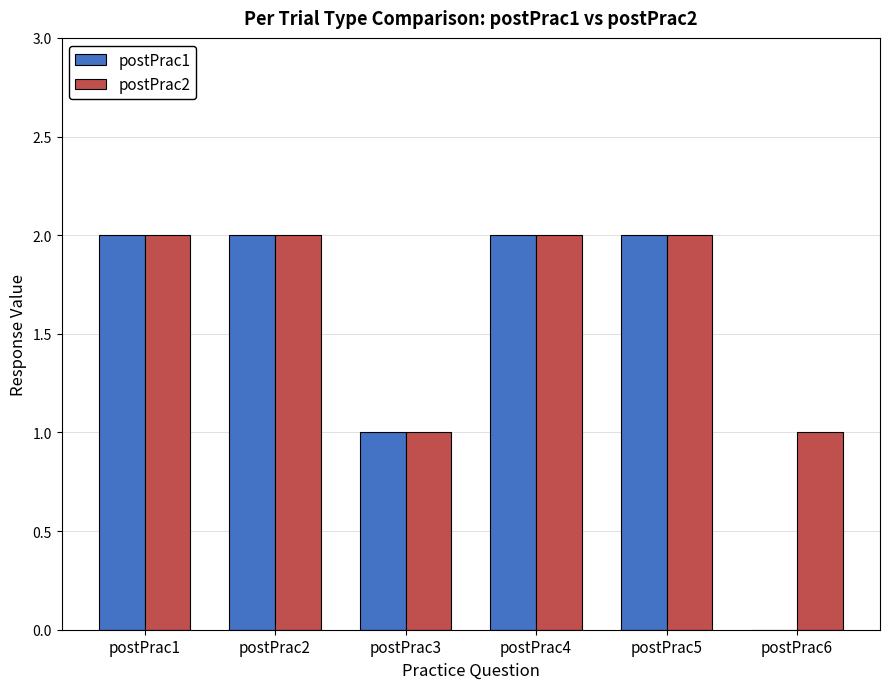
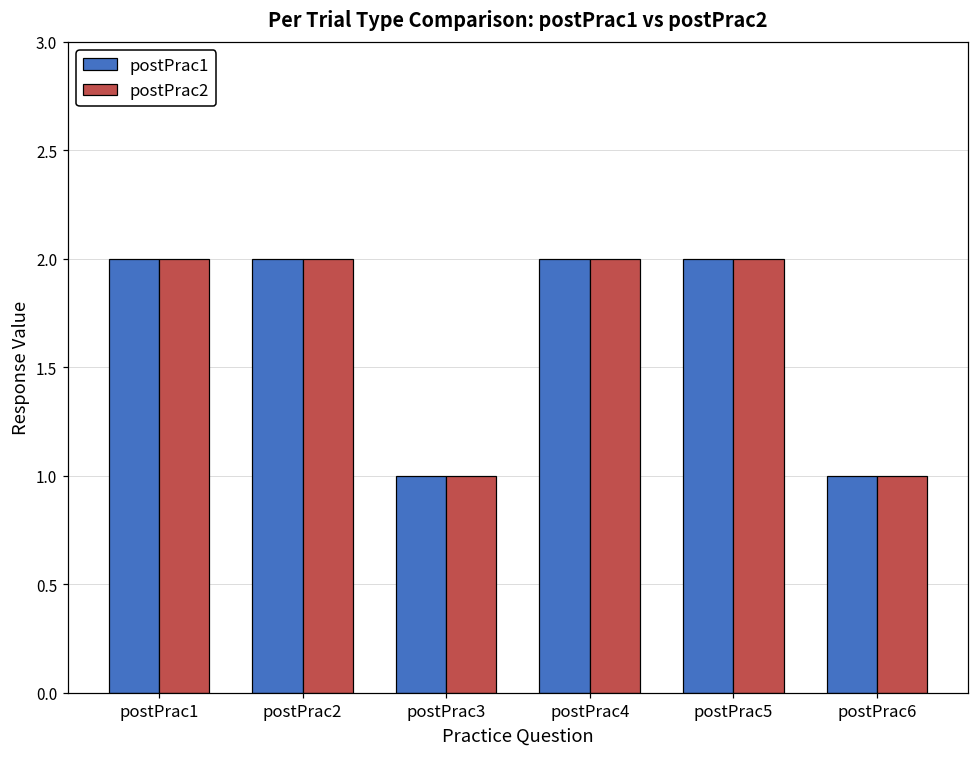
  {
    "postPrac1": {
      "postPrac1": 2,
      "postPrac2": 2,
      "postPrac3": 1,
      "postPrac4": 2,
      "postPrac5": 2,
-     "postPrac6": 0
+     "postPrac6": 1
    },
    "postPrac2": {
      "postPrac1": 2,
      "postPrac2": 2,
      "postPrac3": 1,
      "postPrac4": 2,
      "postPrac5": 2,
      "postPrac6": 1
    }
  }
